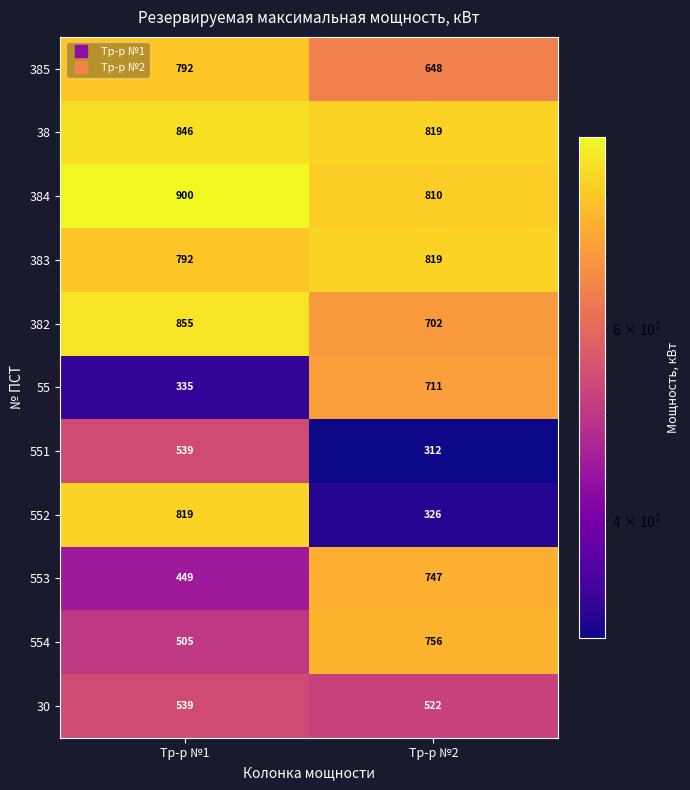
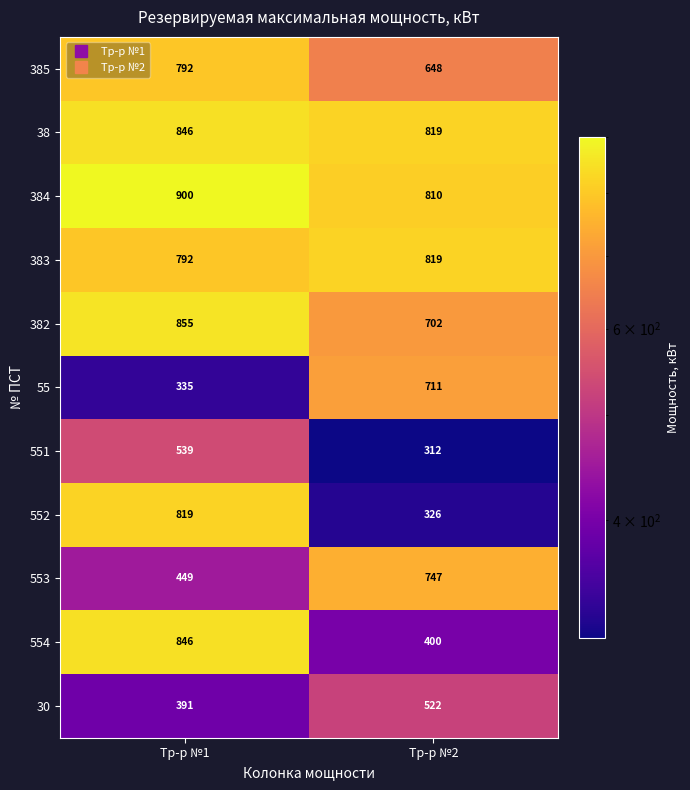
  {
    "385": {
      "Тр-р №1": 792,
      "Тр-р №2": 648
    },
    "38": {
      "Тр-р №1": 846,
      "Тр-р №2": 819
    },
    "384": {
      "Тр-р №1": 900,
      "Тр-р №2": 810
    },
    "383": {
      "Тр-р №1": 792,
      "Тр-р №2": 819
    },
    "382": {
      "Тр-р №1": 855,
      "Тр-р №2": 702
    },
    "55": {
      "Тр-р №1": 335,
      "Тр-р №2": 711
    },
    "551": {
      "Тр-р №1": 539,
      "Тр-р №2": 312
    },
    "552": {
      "Тр-р №1": 819,
      "Тр-р №2": 326
    },
    "553": {
      "Тр-р №1": 449,
      "Тр-р №2": 747
    },
    "554": {
-     "Тр-р №1": 505,
-     "Тр-р №2": 756
+     "Тр-р №1": 846,
+     "Тр-р №2": 400
    },
    "30": {
-     "Тр-р №1": 539,
+     "Тр-р №1": 391,
      "Тр-р №2": 522
    }
  }
